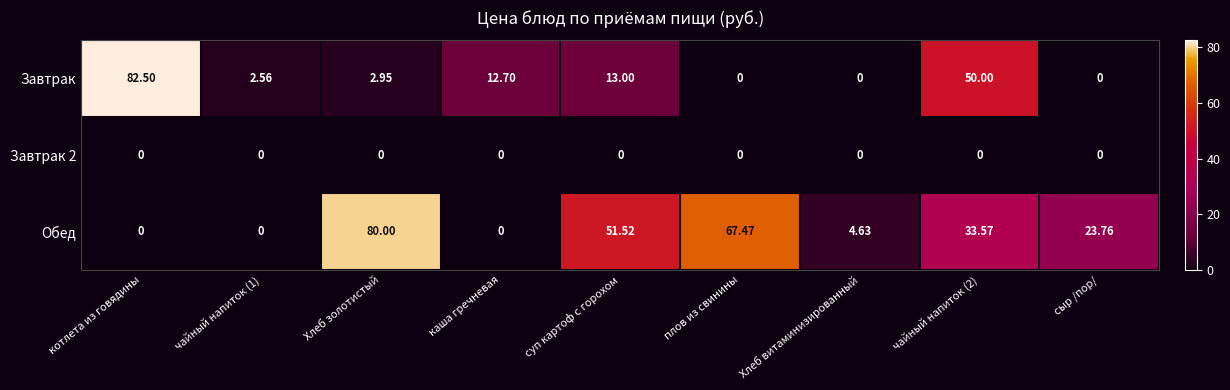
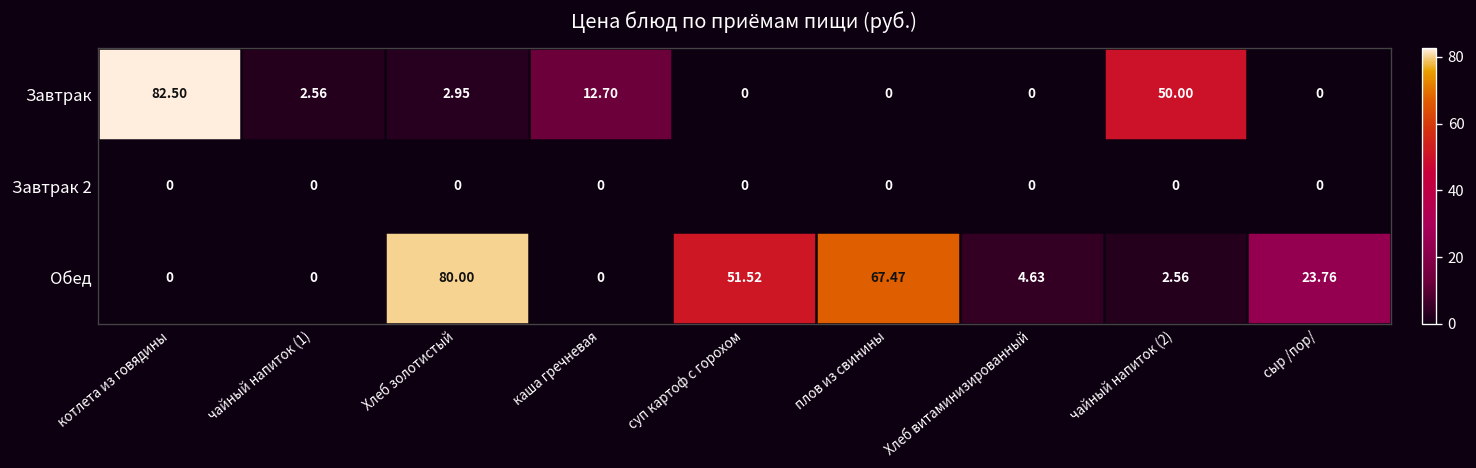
  {
    "Завтрак": {
      "котлета из говядины": 82.50,
      "чайный напиток (1)": 2.56,
      "Хлеб золотистый": 2.95,
      "каша гречневая": 12.70,
-     "суп картоф с горохом": 13.00,
+     "суп картоф с горохом": 0,
      "плов из свинины": 0,
      "Хлеб витаминизированный": 0,
      "чайный напиток (2)": 50.00,
      "сыр /пор/": 0
    },
    "Завтрак 2": {
      "котлета из говядины": 0,
      "чайный напиток (1)": 0,
      "Хлеб золотистый": 0,
      "каша гречневая": 0,
      "суп картоф с горохом": 0,
      "плов из свинины": 0,
      "Хлеб витаминизированный": 0,
      "чайный напиток (2)": 0,
      "сыр /пор/": 0
    },
    "Обед": {
      "котлета из говядины": 0,
      "чайный напиток (1)": 0,
      "Хлеб золотистый": 80.00,
      "каша гречневая": 0,
      "суп картоф с горохом": 51.52,
      "плов из свинины": 67.47,
      "Хлеб витаминизированный": 4.63,
-     "чайный напиток (2)": 33.57,
+     "чайный напиток (2)": 2.56,
      "сыр /пор/": 23.76
    }
  }
